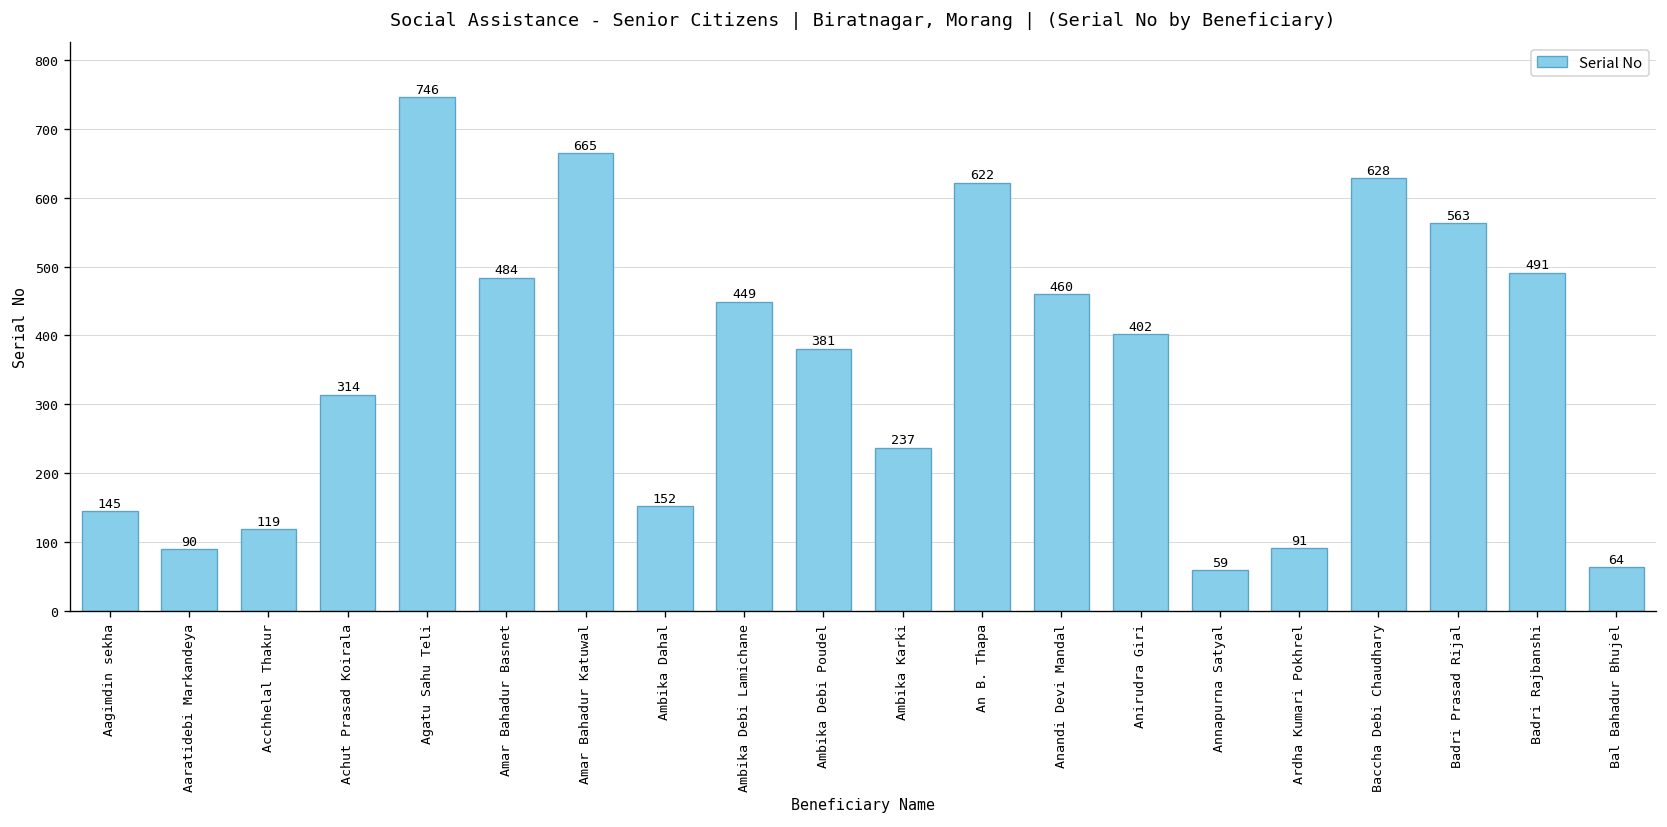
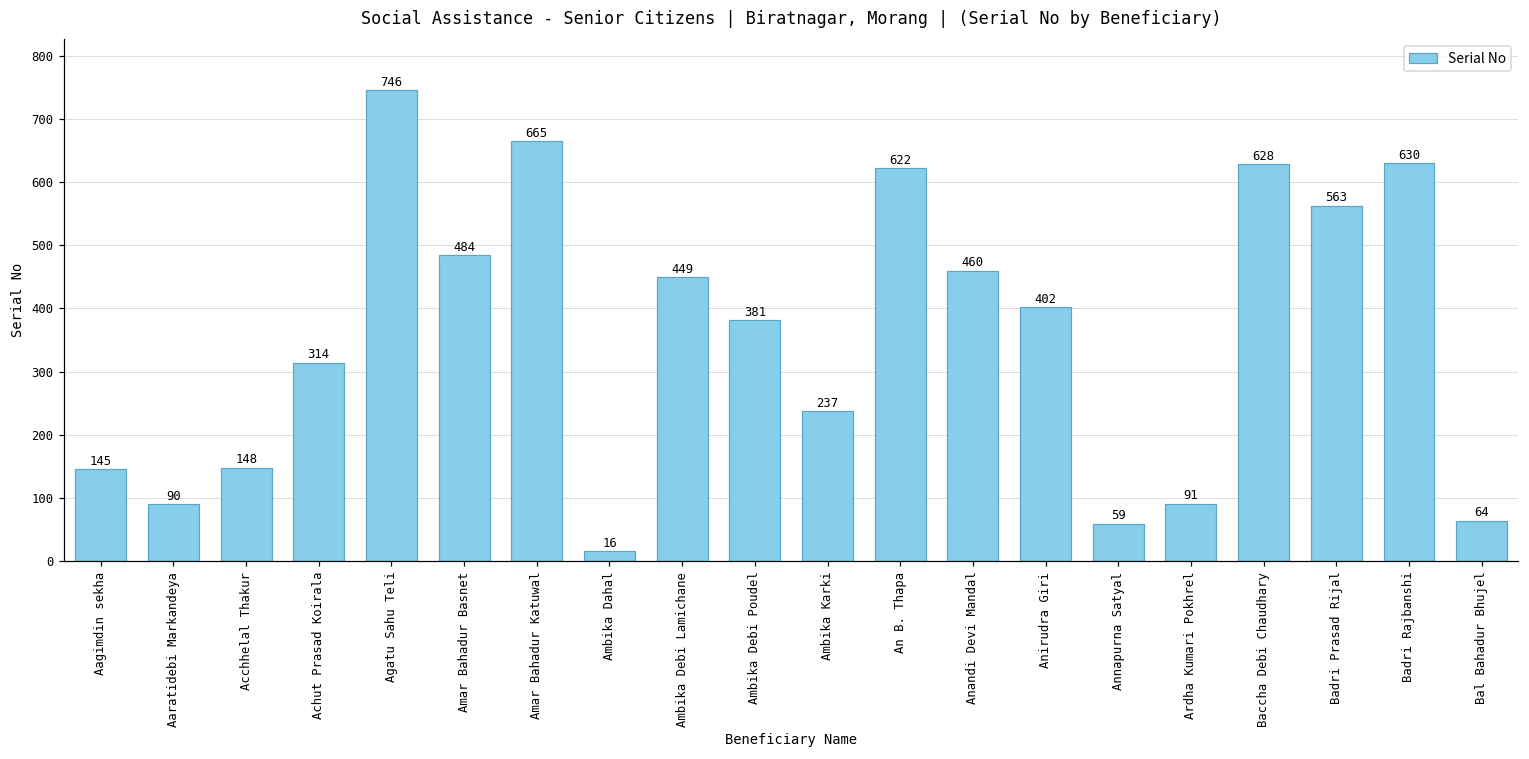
  {
    "Aagimdin sekha": 145,
    "Aaratidebi Markandeya": 90,
-   "Acchhelal Thakur": 119,
+   "Acchhelal Thakur": 148,
    "Achut Prasad Koirala": 314,
    "Agatu Sahu Teli": 746,
    "Amar Bahadur Basnet": 484,
    "Amar Bahadur Katuwal": 665,
-   "Ambika Dahal": 152,
+   "Ambika Dahal": 16,
    "Ambika Debi Lamichane": 449,
    "Ambika Debi Poudel": 381,
    "Ambika Karki": 237,
    "An B. Thapa": 622,
    "Anandi Devi Mandal": 460,
    "Anirudra Giri": 402,
    "Annapurna Satyal": 59,
    "Ardha Kumari Pokhrel": 91,
    "Baccha Debi Chaudhary": 628,
    "Badri Prasad Rijal": 563,
-   "Badri Rajbanshi": 491,
+   "Badri Rajbanshi": 630,
    "Bal Bahadur Bhujel": 64
  }
